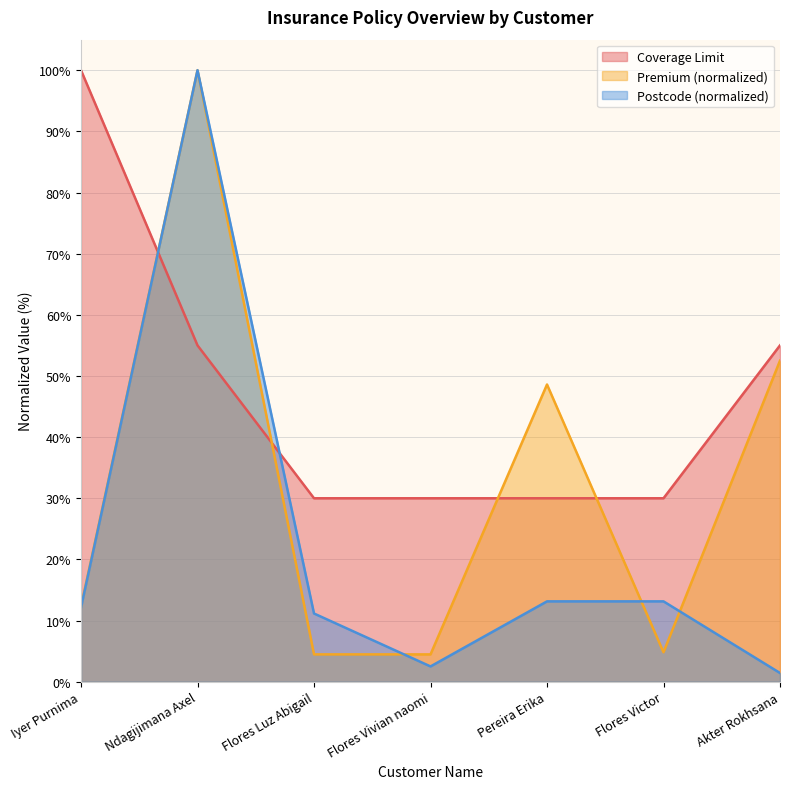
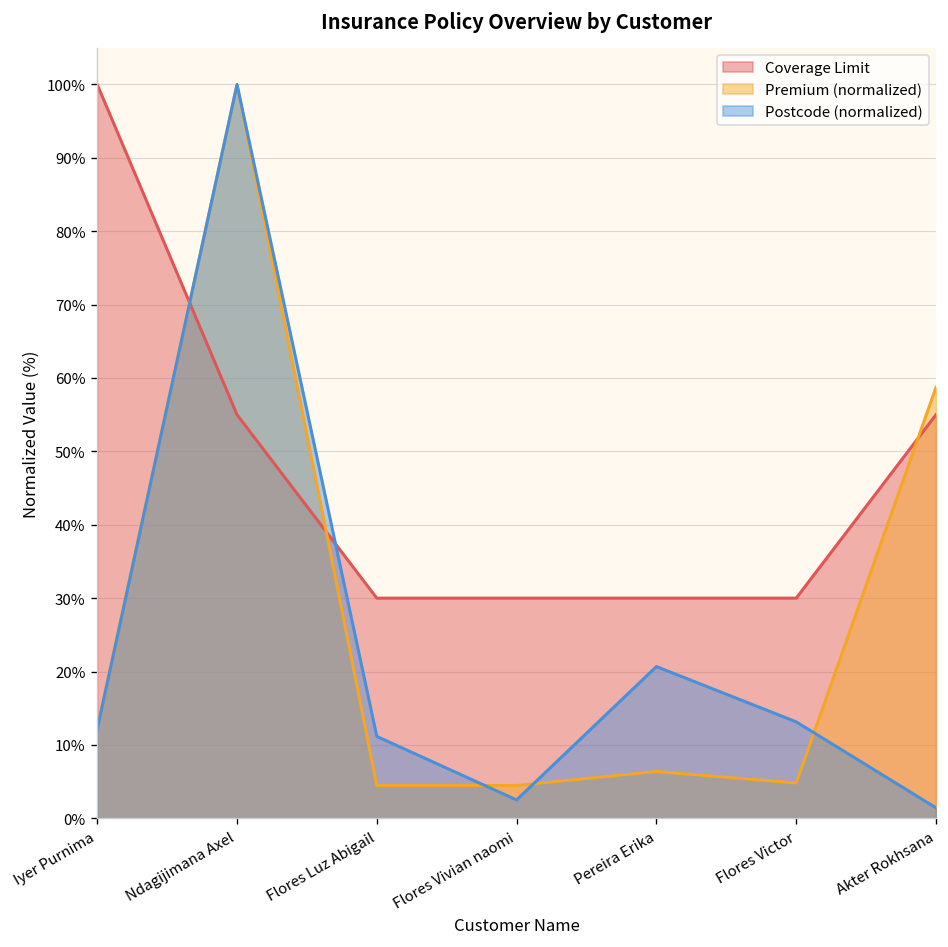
  {
    "Coverage Limit": {
      "Iyer Purnima": "100%",
      "Ndagijimana Axel": "55%",
      "Flores Luz Abigail": "30%",
      "Flores Vivian naomi": "30%",
      "Pereira Erika": "30%",
      "Flores Victor": "30%",
      "Akter Rokhsana": "55%"
    },
    "Premium (normalized)": {
      "Flores Luz Abigail": "4%",
      "Flores Vivian naomi": "4%",
-     "Pereira Erika": "49%",
+     "Pereira Erika": "6%",
      "Flores Victor": "5%",
-     "Akter Rokhsana": "53%"
+     "Akter Rokhsana": "59%"
    },
    "Postcode (normalized)": {
      "Flores Luz Abigail": "11%",
      "Flores Vivian naomi": "2%",
-     "Pereira Erika": "13%",
+     "Pereira Erika": "21%",
      "Flores Victor": "13%",
      "Akter Rokhsana": "1%"
    }
  }
